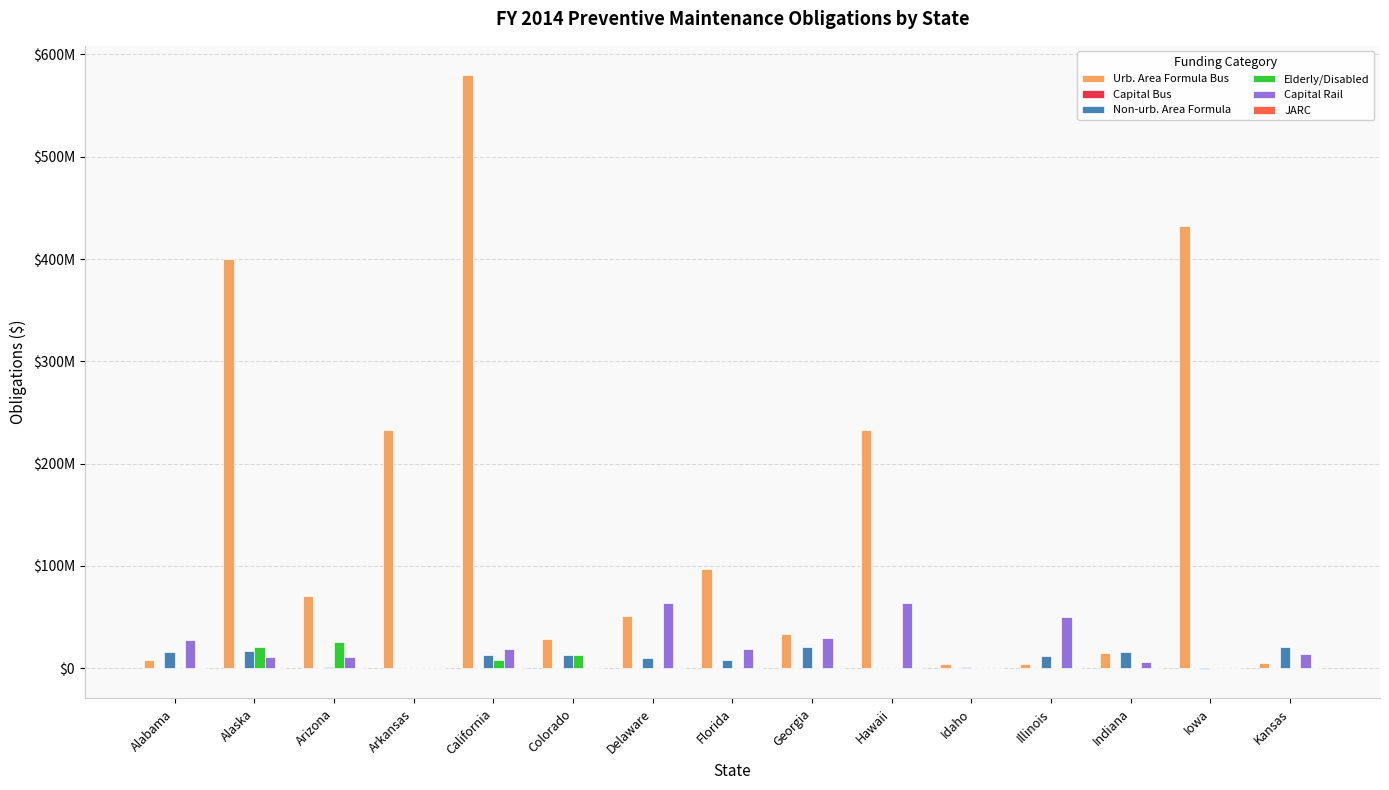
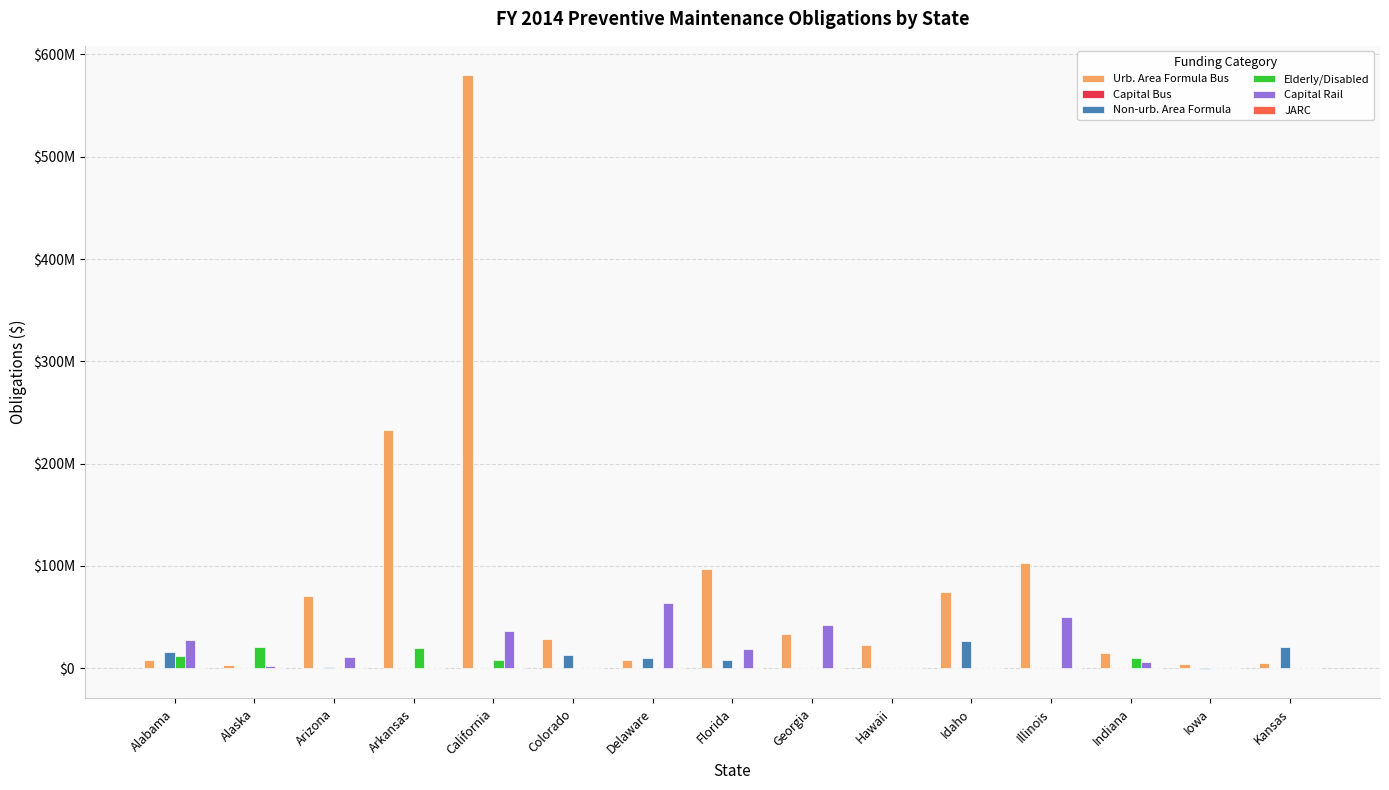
  {
    "Urb. Area Formula Bus": {
      "Alabama": "$8000000",
-     "Alaska": "$400000000",
+     "Alaska": "$4000000",
      "Arizona": "$71000000",
      "Arkansas": "$233000000",
      "California": "$579000000",
      "Colorado": "$29000000",
-     "Delaware": "$51000000",
+     "Delaware": "$8000000",
      "Florida": "$97000000",
      "Georgia": "$34000000",
-     "Hawaii": "$233000000",
-     "Idaho": "$5000000",
-     "Illinois": "$4000000",
+     "Hawaii": "$22000000",
+     "Idaho": "$75000000",
+     "Illinois": "$103000000",
      "Indiana": "$15000000",
-     "Iowa": "$433000000",
+     "Iowa": "$5000000",
      "Kansas": "$5000000"
    },
    "Non-urb. Area Formula": {
      "Alabama": "$16000000",
-     "Alaska": "$16000000",
+     "Alaska": "$0",
      "Arkansas": "$0",
-     "California": "$13000000",
+     "California": "$0",
      "Colorado": "$13000000",
      "Delaware": "$10000000",
      "Florida": "$8000000",
-     "Georgia": "$21000000",
+     "Georgia": "$0",
      "Hawaii": "$0",
-     "Idaho": "$1000000",
-     "Illinois": "$12000000",
-     "Indiana": "$16000000",
+     "Idaho": "$27000000",
+     "Illinois": "$0",
+     "Indiana": "$0",
      "Kansas": "$20000000"
    },
    "Elderly/Disabled": {
-     "Alabama": "$0",
+     "Alabama": "$12000000",
      "Alaska": "$20000000",
-     "Arizona": "$26000000",
-     "Arkansas": "$0",
+     "Arizona": "$0",
+     "Arkansas": "$20000000",
      "California": "$8000000",
-     "Colorado": "$13000000",
+     "Colorado": "$0",
      "Delaware": "$0",
      "Florida": "$0",
      "Georgia": "$0",
      "Hawaii": "$0",
      "Idaho": "$0",
      "Illinois": "$0",
-     "Indiana": "$0",
+     "Indiana": "$10000000",
      "Kansas": "$0"
    },
    "Capital Rail": {
      "Alabama": "$27000000",
-     "Alaska": "$11000000",
+     "Alaska": "$2000000",
      "Arizona": "$11000000",
      "Arkansas": "$0",
-     "California": "$18000000",
+     "California": "$36000000",
      "Colorado": "$0",
      "Delaware": "$63000000",
      "Florida": "$19000000",
-     "Georgia": "$30000000",
-     "Hawaii": "$63000000",
+     "Georgia": "$42000000",
+     "Hawaii": "$0",
      "Idaho": "$0",
      "Illinois": "$50000000",
      "Indiana": "$6000000",
      "Iowa": "$0",
-     "Kansas": "$14000000"
+     "Kansas": "$0"
    }
  }
